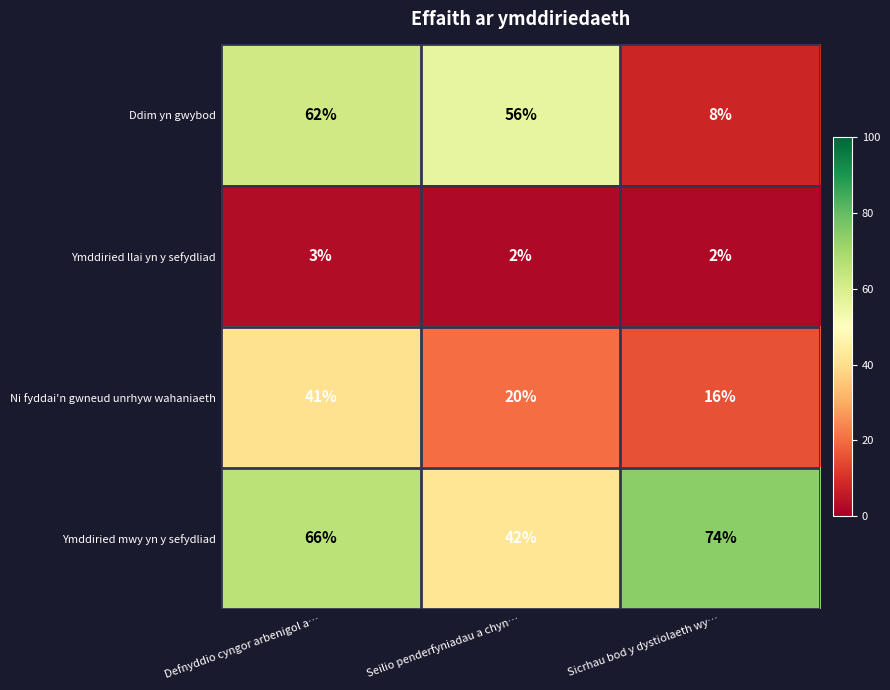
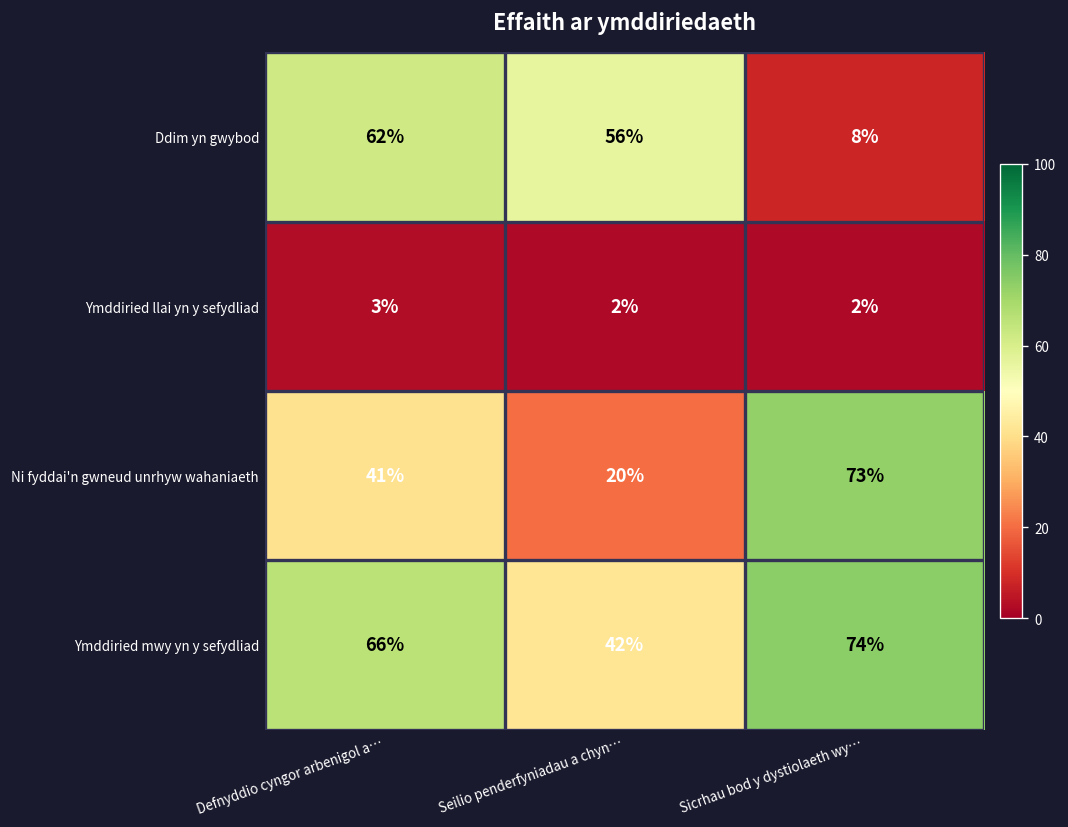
  {
    "Ddim yn gwybod": {
      "Defnyddio cyngor arbenigol a…": "62%",
      "Seilio penderfyniadau a chyn…": "56%",
      "Sicrhau bod y dystiolaeth wy…": "8%"
    },
    "Ymddiried llai yn y sefydliad": {
      "Defnyddio cyngor arbenigol a…": "3%",
      "Seilio penderfyniadau a chyn…": "2%",
      "Sicrhau bod y dystiolaeth wy…": "2%"
    },
    "Ni fyddai'n gwneud unrhyw wahaniaeth": {
      "Defnyddio cyngor arbenigol a…": "41%",
      "Seilio penderfyniadau a chyn…": "20%",
-     "Sicrhau bod y dystiolaeth wy…": "16%"
+     "Sicrhau bod y dystiolaeth wy…": "73%"
    },
    "Ymddiried mwy yn y sefydliad": {
      "Defnyddio cyngor arbenigol a…": "66%",
      "Seilio penderfyniadau a chyn…": "42%",
      "Sicrhau bod y dystiolaeth wy…": "74%"
    }
  }
